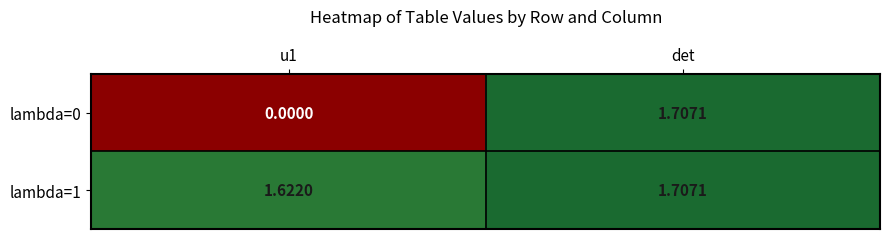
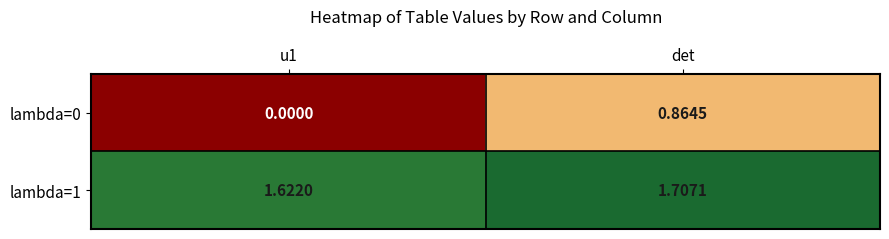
  {
    "lambda=0": {
      "u1": 0.0000,
-     "det": 1.7071
+     "det": 0.8645
    },
    "lambda=1": {
      "u1": 1.6220,
      "det": 1.7071
    }
  }
